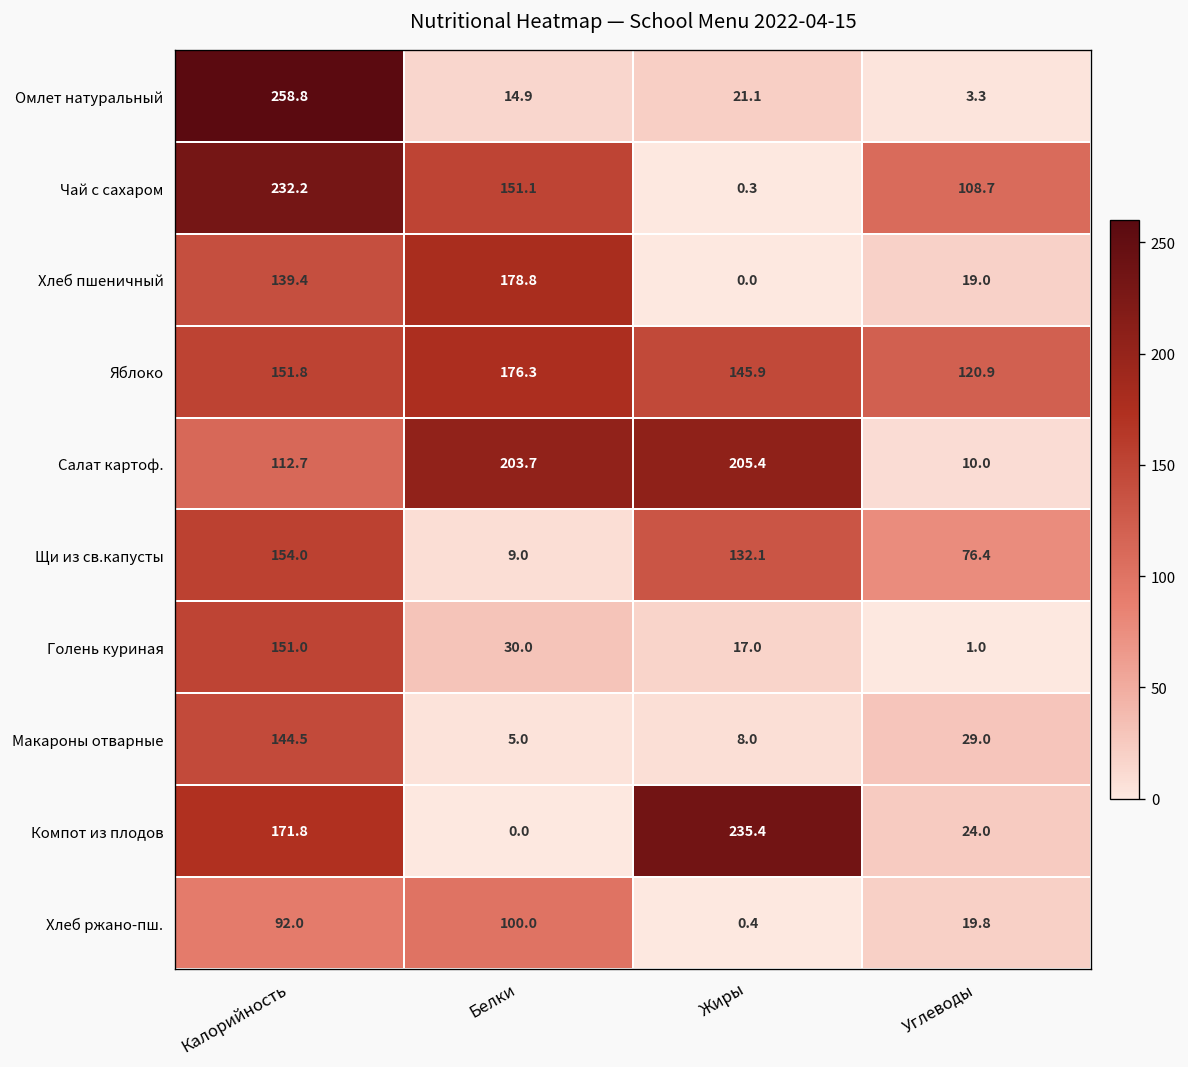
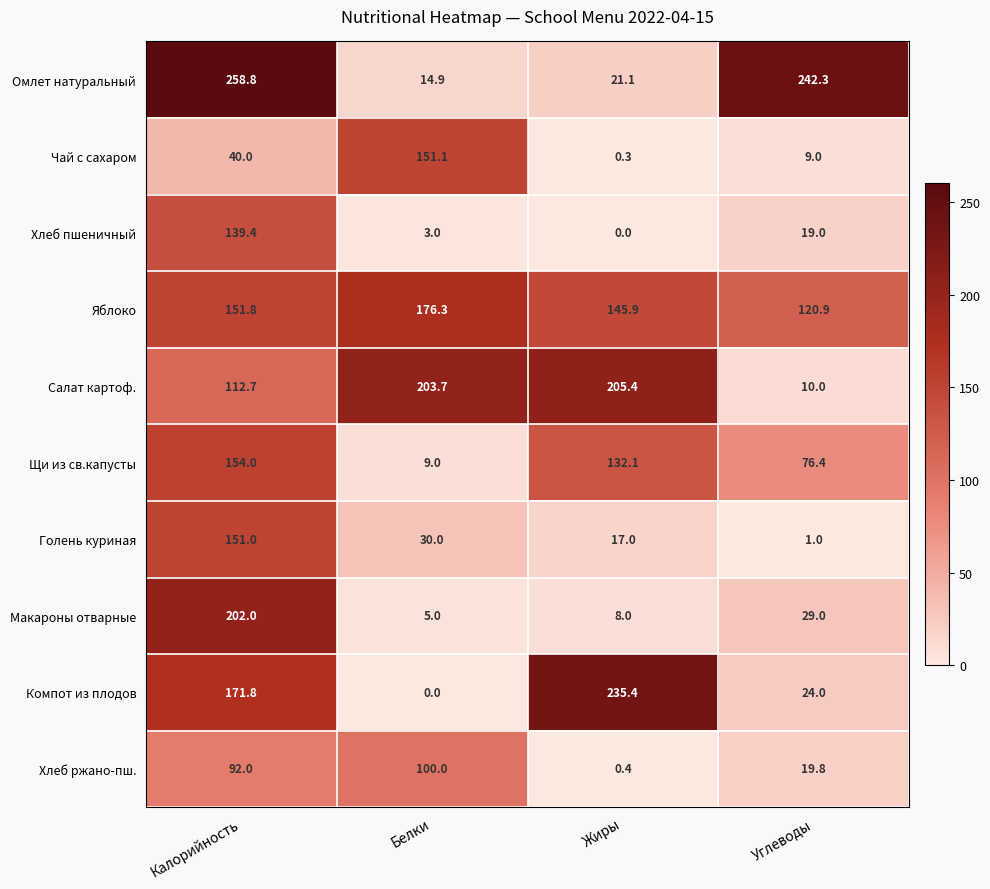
  {
    "Омлет натуральный": {
      "Калорийность": 258.8,
      "Белки": 14.9,
      "Жиры": 21.1,
-     "Углеводы": 3.3
+     "Углеводы": 242.3
    },
    "Чай с сахаром": {
-     "Калорийность": 232.2,
+     "Калорийность": 40.0,
      "Белки": 151.1,
      "Жиры": 0.3,
-     "Углеводы": 108.7
+     "Углеводы": 9.0
    },
    "Хлеб пшеничный": {
      "Калорийность": 139.4,
-     "Белки": 178.8,
+     "Белки": 3.0,
      "Жиры": 0.0,
      "Углеводы": 19.0
    },
    "Яблоко": {
      "Калорийность": 151.8,
      "Белки": 176.3,
      "Жиры": 145.9,
      "Углеводы": 120.9
    },
    "Салат картоф.": {
      "Калорийность": 112.7,
      "Белки": 203.7,
      "Жиры": 205.4,
      "Углеводы": 10.0
    },
    "Щи из св.капусты": {
      "Калорийность": 154.0,
      "Белки": 9.0,
      "Жиры": 132.1,
      "Углеводы": 76.4
    },
    "Голень куриная": {
      "Калорийность": 151.0,
      "Белки": 30.0,
      "Жиры": 17.0,
      "Углеводы": 1.0
    },
    "Макароны отварные": {
-     "Калорийность": 144.5,
+     "Калорийность": 202.0,
      "Белки": 5.0,
      "Жиры": 8.0,
      "Углеводы": 29.0
    },
    "Компот из плодов": {
      "Калорийность": 171.8,
      "Белки": 0.0,
      "Жиры": 235.4,
      "Углеводы": 24.0
    },
    "Хлеб ржано-пш.": {
      "Калорийность": 92.0,
      "Белки": 100.0,
      "Жиры": 0.4,
      "Углеводы": 19.8
    }
  }
